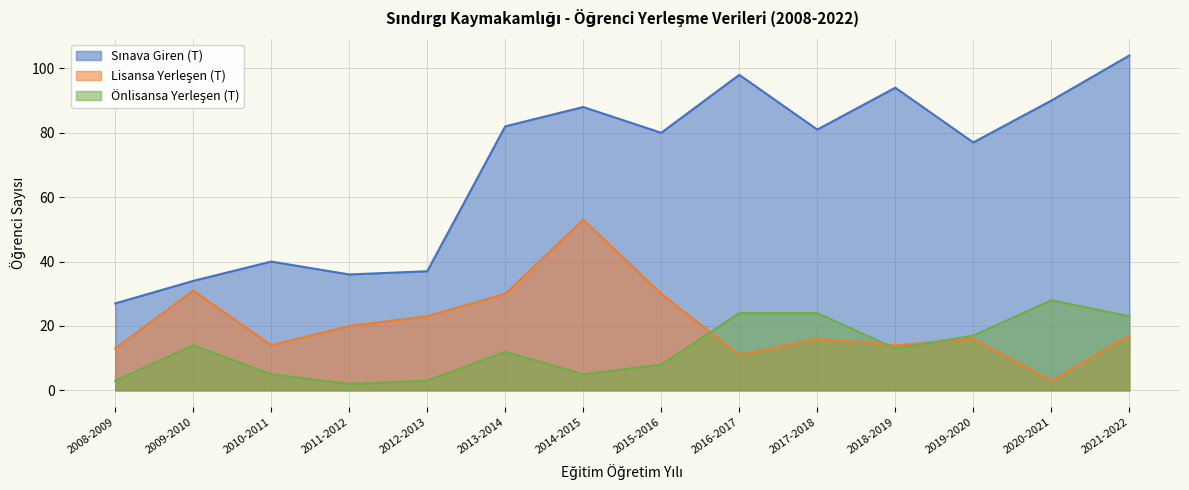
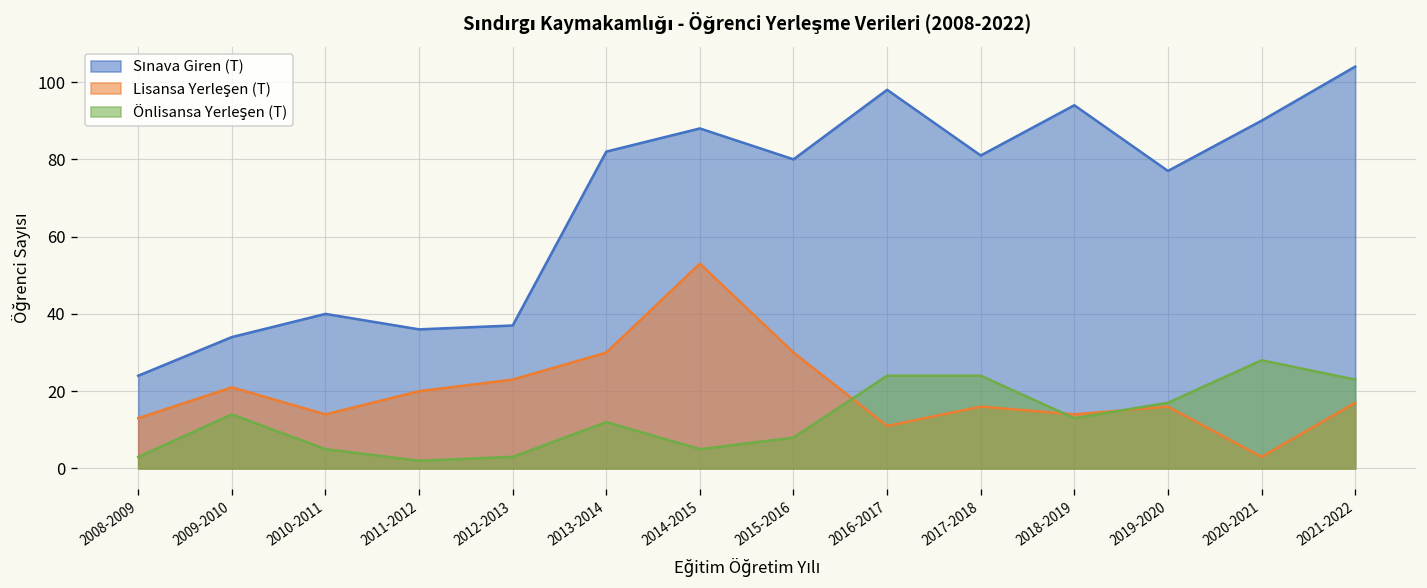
  {
    "Sınava Giren (T)": {
-     "2008-2009": 27,
+     "2008-2009": 24,
      "2009-2010": 34,
      "2010-2011": 40,
      "2011-2012": 36,
      "2012-2013": 37,
      "2013-2014": 82,
      "2014-2015": 88,
      "2015-2016": 80,
      "2016-2017": 98,
      "2017-2018": 81,
      "2018-2019": 94,
      "2019-2020": 77,
      "2020-2021": 90,
      "2021-2022": 104
    },
    "Lisansa Yerleşen (T)": {
      "2008-2009": 13,
-     "2009-2010": 31,
+     "2009-2010": 21,
      "2010-2011": 14,
      "2011-2012": 20,
      "2012-2013": 23,
      "2013-2014": 30,
      "2014-2015": 53,
      "2015-2016": 30,
      "2016-2017": 11,
      "2017-2018": 16,
      "2018-2019": 14,
      "2019-2020": 16,
      "2020-2021": 3,
      "2021-2022": 17
    },
    "Önlisansa Yerleşen (T)": {
      "2008-2009": 3,
      "2009-2010": 14,
      "2010-2011": 5,
      "2011-2012": 2,
      "2012-2013": 3,
      "2013-2014": 12,
      "2014-2015": 5,
      "2015-2016": 8,
      "2016-2017": 24,
      "2017-2018": 24,
      "2018-2019": 13,
      "2019-2020": 17,
      "2020-2021": 28,
      "2021-2022": 23
    }
  }
